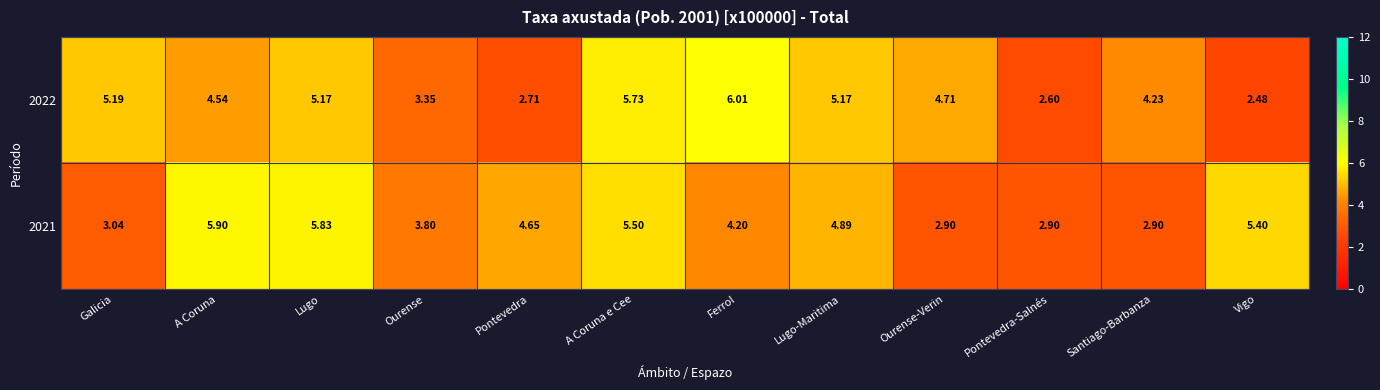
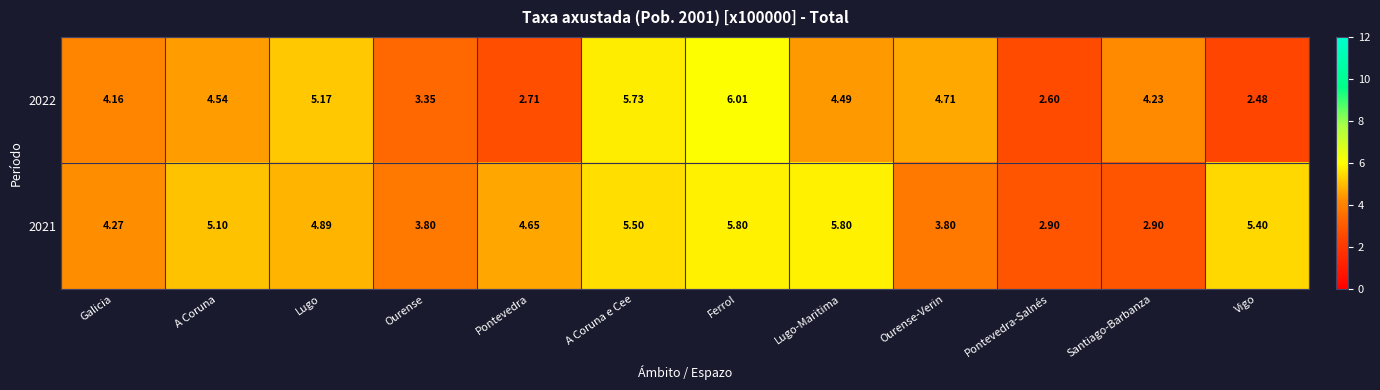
  {
    "2022": {
-     "Galicia": 5.19,
+     "Galicia": 4.16,
      "A Coruna": 4.54,
      "Lugo": 5.17,
      "Ourense": 3.35,
      "Pontevedra": 2.71,
      "A Coruna e Cee": 5.73,
      "Ferrol": 6.01,
-     "Lugo-Maritima": 5.17,
+     "Lugo-Maritima": 4.49,
      "Ourense-Verin": 4.71,
      "Pontevedra-Salnés": 2.60,
      "Santiago-Barbanza": 4.23,
      "Vigo": 2.48
    },
    "2021": {
-     "Galicia": 3.04,
-     "A Coruna": 5.90,
-     "Lugo": 5.83,
+     "Galicia": 4.27,
+     "A Coruna": 5.10,
+     "Lugo": 4.89,
      "Ourense": 3.80,
      "Pontevedra": 4.65,
      "A Coruna e Cee": 5.50,
-     "Ferrol": 4.20,
-     "Lugo-Maritima": 4.89,
-     "Ourense-Verin": 2.90,
+     "Ferrol": 5.80,
+     "Lugo-Maritima": 5.80,
+     "Ourense-Verin": 3.80,
      "Pontevedra-Salnés": 2.90,
      "Santiago-Barbanza": 2.90,
      "Vigo": 5.40
    }
  }
